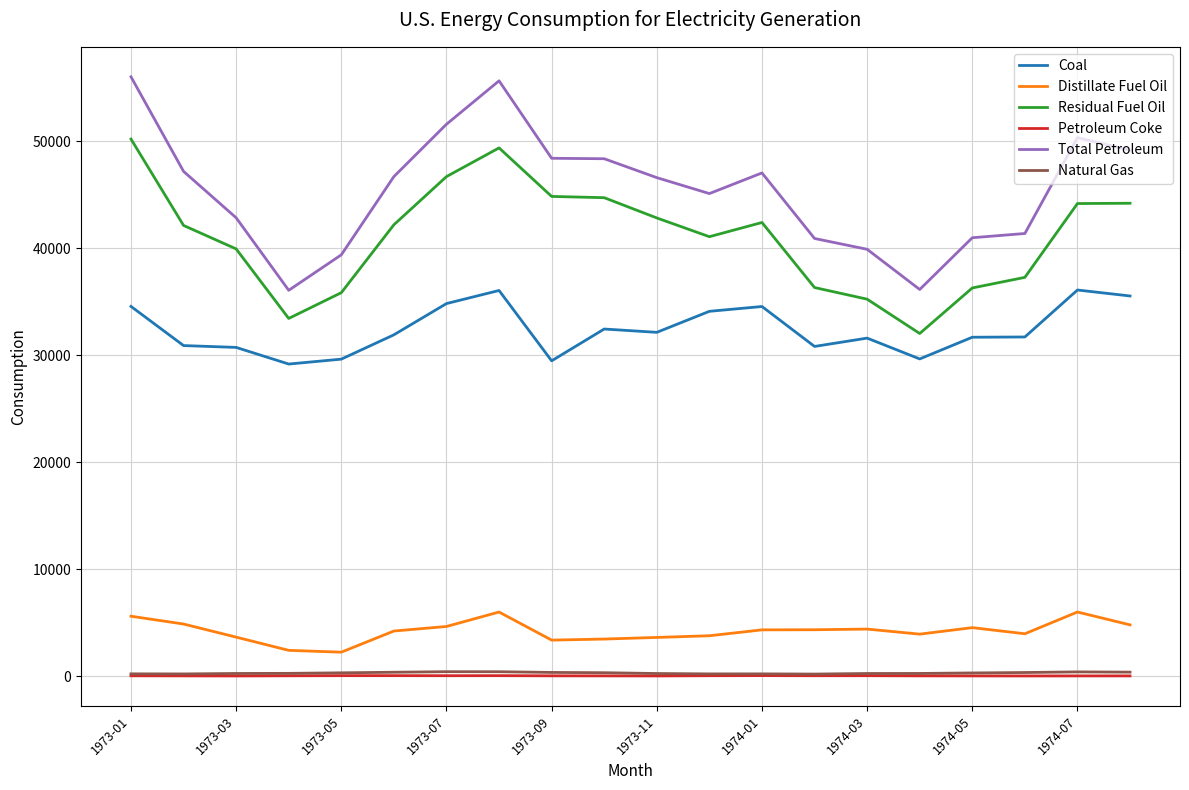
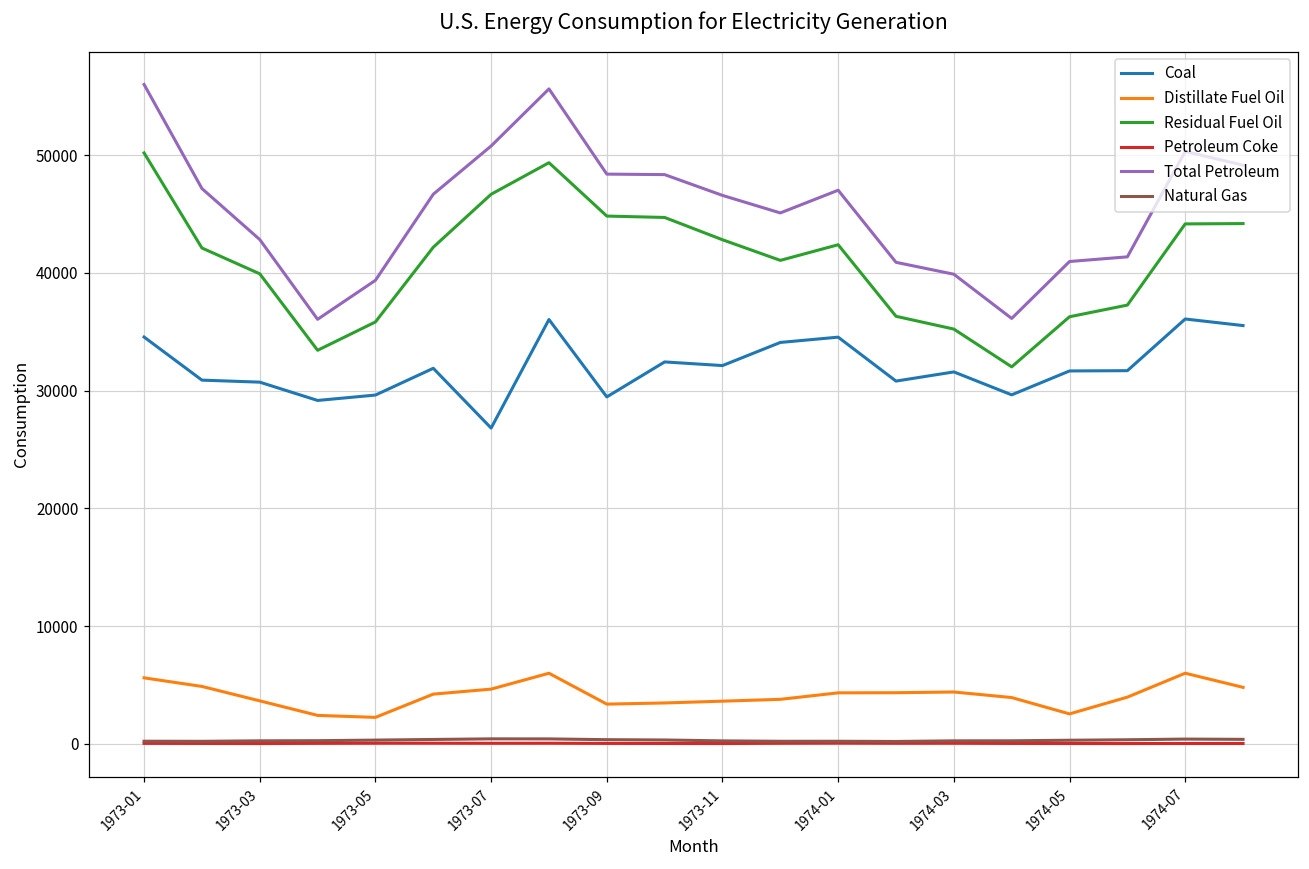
  {
    "Coal": {
      "1973-01": 34600,
      "1973-03": 30700,
      "1973-05": 29600,
-     "1973-07": 34800,
+     "1973-07": 26800,
      "1973-09": 29500,
      "1973-11": 32100,
      "1974-01": 34500,
      "1974-03": 31600,
      "1974-05": 31700,
      "1974-07": 36100
    },
    "Distillate Fuel Oil": {
      "1973-01": 5600,
      "1973-03": 3700,
      "1973-05": 2200,
      "1973-07": 4600,
      "1973-09": 3400,
      "1973-11": 3600,
      "1974-01": 4300,
      "1974-03": 4400,
-     "1974-05": 4500,
+     "1974-05": 2500,
      "1974-07": 6000
    },
    "Residual Fuel Oil": {
      "1973-01": 50200,
      "1973-03": 39900,
      "1973-05": 35800,
      "1973-07": 46700,
      "1973-09": 44800,
      "1973-11": 42800,
      "1974-01": 42400,
      "1974-03": 35200,
      "1974-05": 36300,
      "1974-07": 44200
    },
    "Petroleum Coke": {
      "1973-05": 100,
      "1973-07": 0,
      "1973-09": 0,
      "1974-05": 0,
      "1974-07": 0
    },
    "Total Petroleum": {
      "1973-01": 56000,
      "1973-03": 42800,
      "1973-05": 39400,
-     "1973-07": 51600,
+     "1973-07": 50800,
      "1973-09": 48400,
      "1973-11": 46600,
      "1974-01": 47000,
      "1974-03": 39900,
      "1974-05": 41000
    },
    "Natural Gas": {
      "1973-05": 300,
      "1973-07": 400,
      "1973-09": 400,
      "1974-05": 300,
      "1974-07": 400
    }
  }
